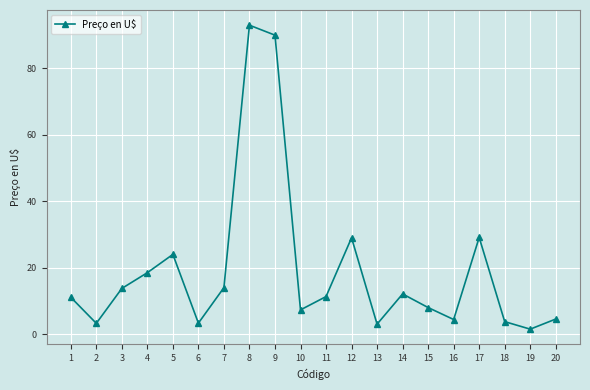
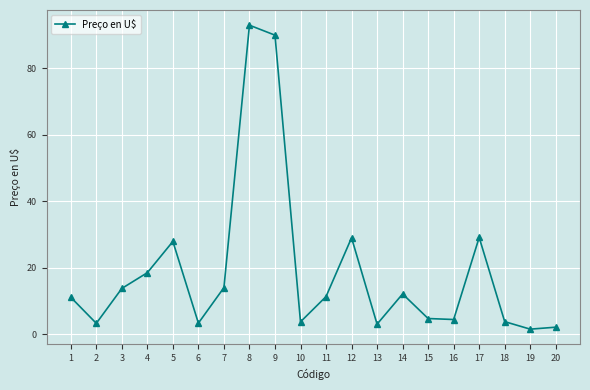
  {
    "1": 11,
    "2": 3,
    "3": 14,
    "4": 19,
-   "5": 24,
+   "5": 28,
    "6": 3,
    "7": 14,
    "8": 93,
    "9": 90,
-   "10": 7,
+   "10": 4,
    "11": 11,
    "12": 29,
    "13": 3,
    "14": 12,
-   "15": 8,
+   "15": 5,
    "16": 4,
    "17": 29,
    "18": 4,
    "19": 2,
-   "20": 5
+   "20": 2
  }
